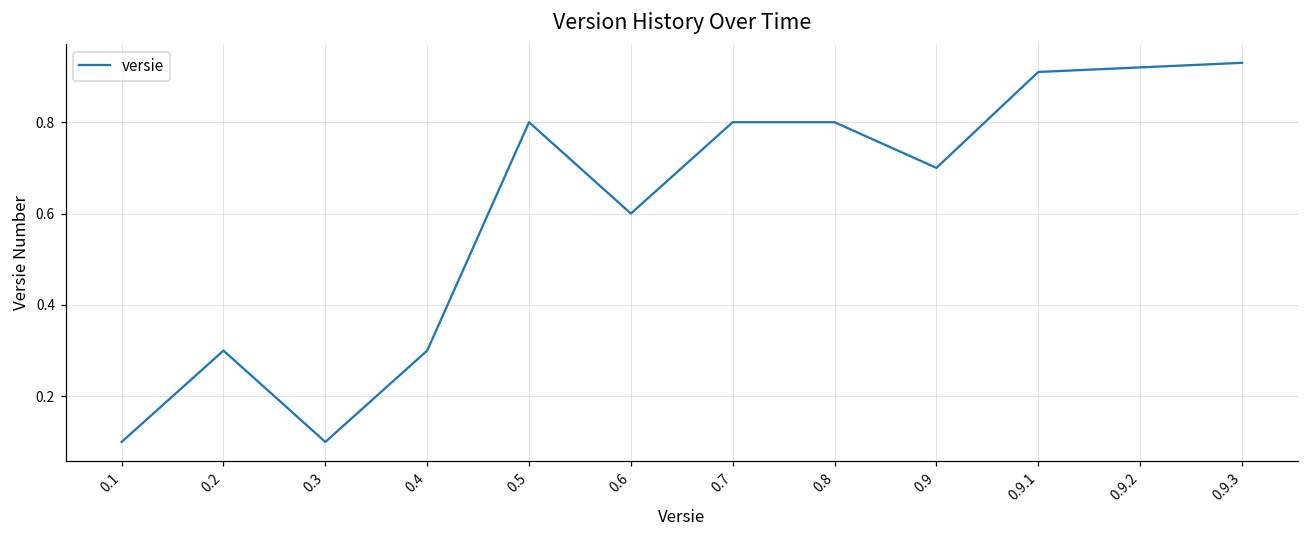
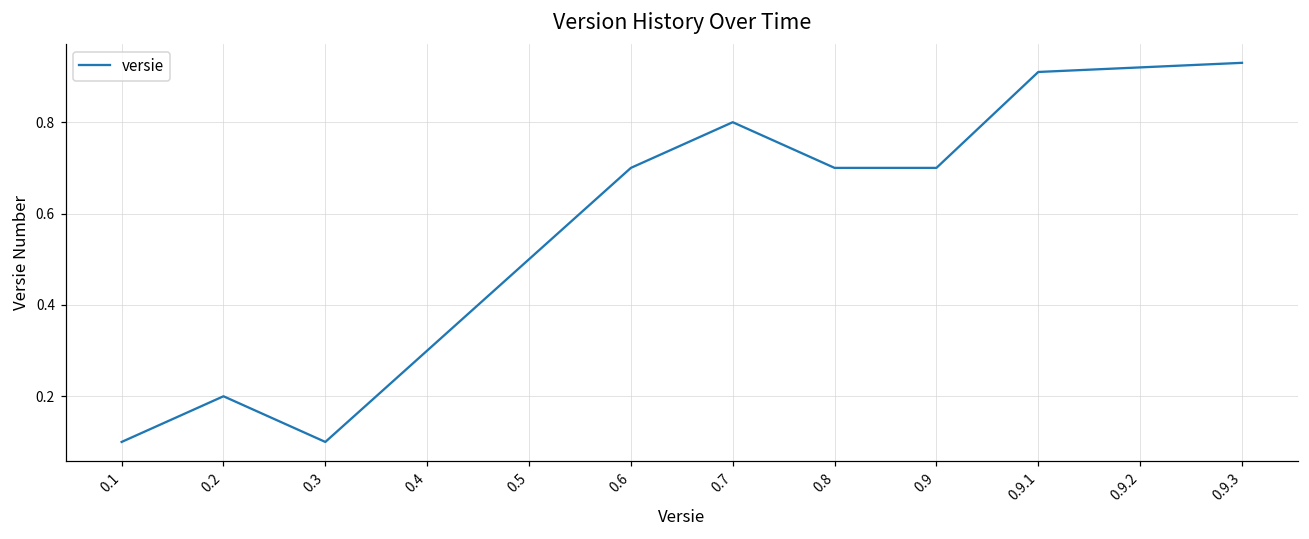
  {
    "0.1": 0.1,
-   "0.2": 0.3,
+   "0.2": 0.2,
    "0.3": 0.1,
    "0.4": 0.3,
-   "0.5": 0.8,
-   "0.6": 0.6,
+   "0.5": 0.5,
+   "0.6": 0.7,
    "0.7": 0.8,
-   "0.8": 0.8,
+   "0.8": 0.7,
    "0.9": 0.7,
    "0.9.1": 0.91,
    "0.9.2": 0.92,
    "0.9.3": 0.93
  }
